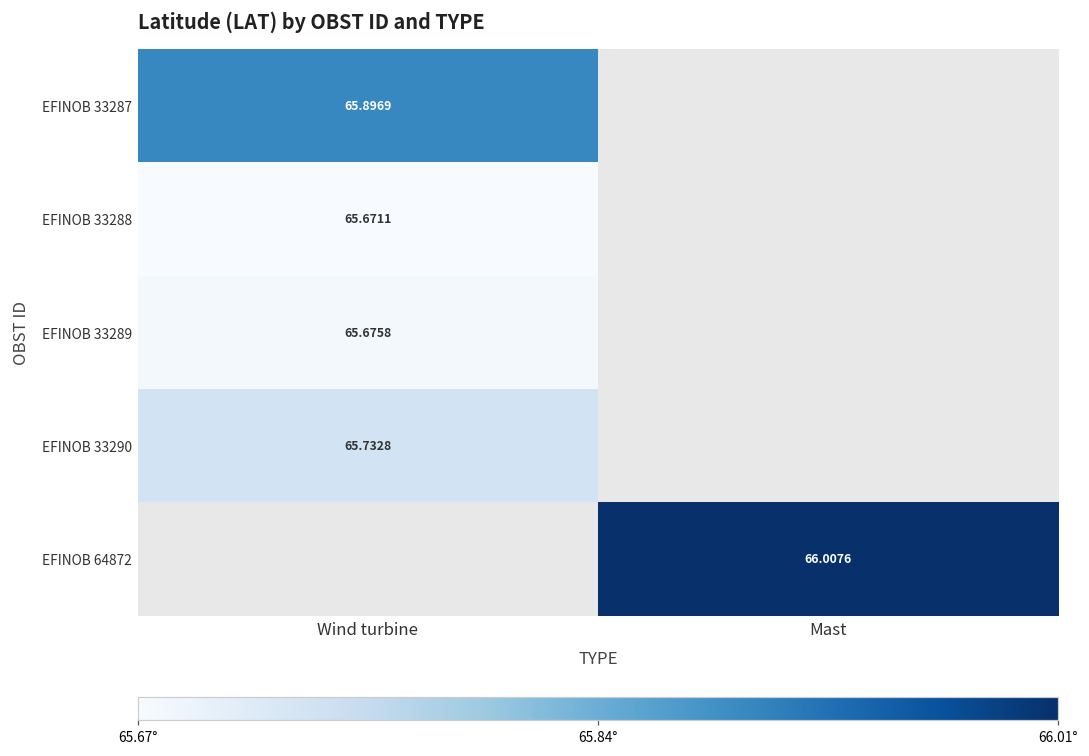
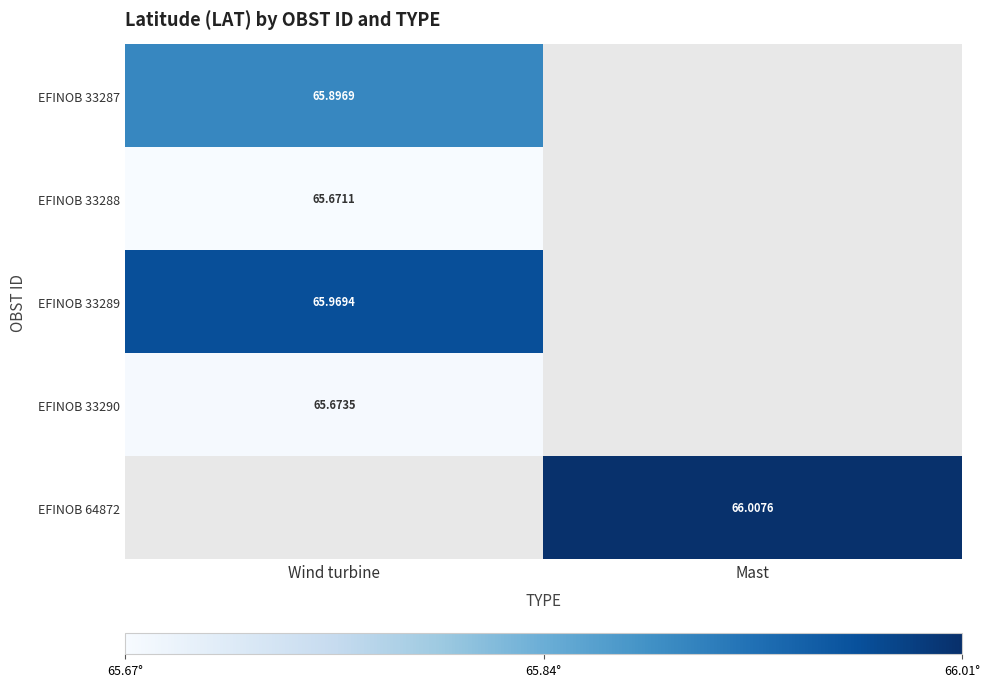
  {
    "EFINOB 33287": {
      "Wind turbine": 65.8969
    },
    "EFINOB 33288": {
      "Wind turbine": 65.6711
    },
    "EFINOB 33289": {
-     "Wind turbine": 65.6758
+     "Wind turbine": 65.9694
    },
    "EFINOB 33290": {
-     "Wind turbine": 65.7328
+     "Wind turbine": 65.6735
    },
    "EFINOB 64872": {
      "Mast": 66.0076
    }
  }
